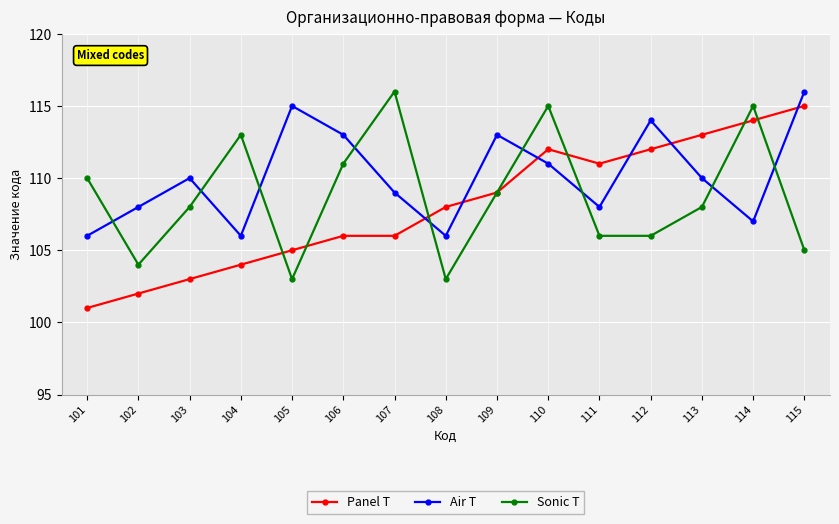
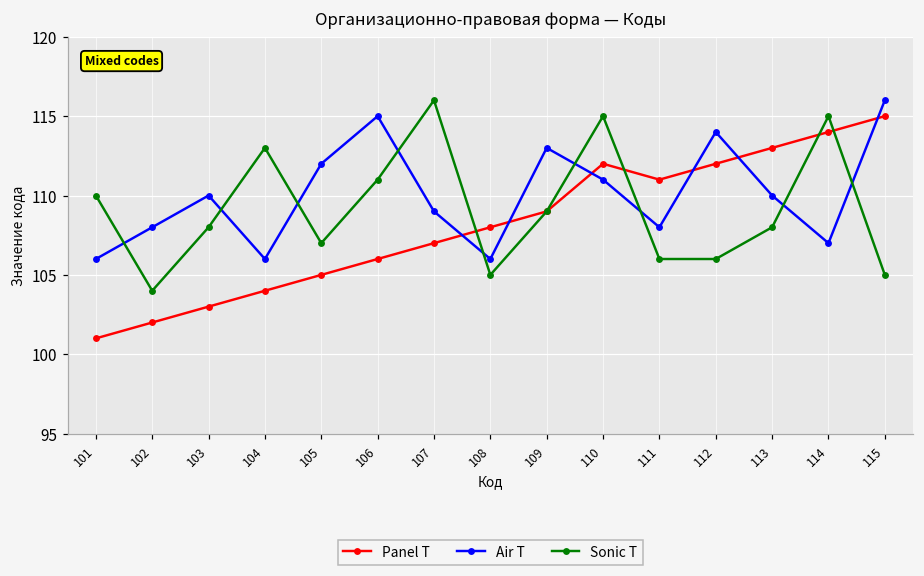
  {
    "Panel T": {
      "101": 101,
      "102": 102,
      "103": 103,
      "104": 104,
      "105": 105,
      "106": 106,
-     "107": 106,
+     "107": 107,
      "108": 108,
      "110": 112,
      "111": 111,
      "112": 112,
      "113": 113,
      "114": 114,
      "115": 115
    },
    "Air T": {
      "101": 106,
      "102": 108,
      "103": 110,
      "104": 106,
-     "105": 115,
-     "106": 113,
+     "105": 112,
+     "106": 115,
      "107": 109,
      "108": 106,
      "109": 113,
      "110": 111,
      "111": 108,
      "112": 114,
      "113": 110,
      "114": 107,
      "115": 116
    },
    "Sonic T": {
      "101": 110,
      "102": 104,
      "103": 108,
      "104": 113,
-     "105": 103,
+     "105": 107,
      "106": 111,
      "107": 116,
-     "108": 103,
+     "108": 105,
      "110": 115,
      "111": 106,
      "112": 106,
      "113": 108,
      "114": 115,
      "115": 105
    }
  }
